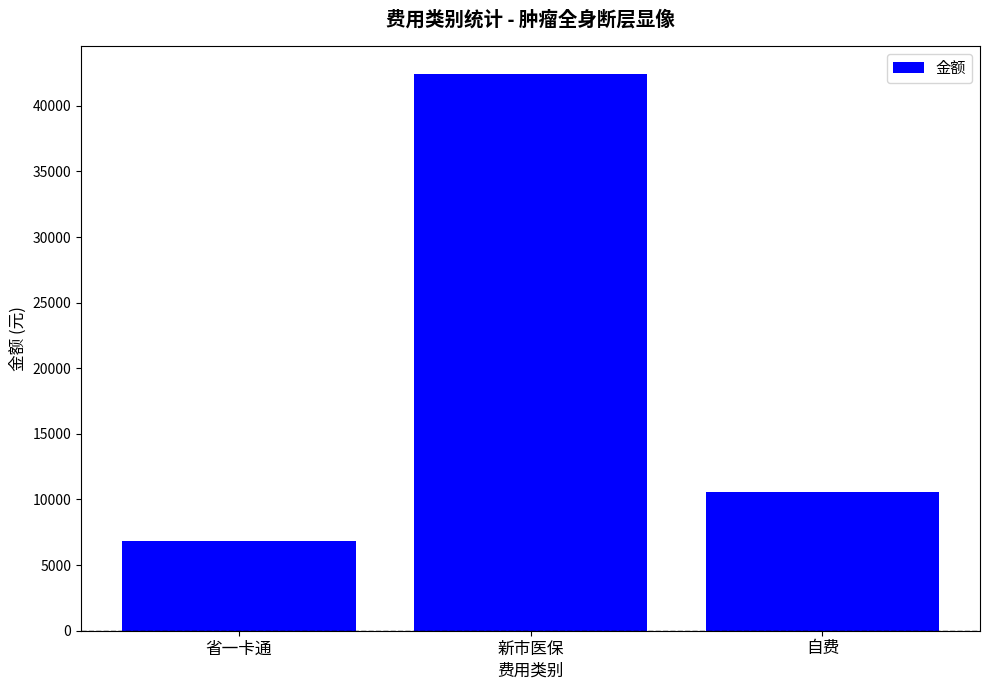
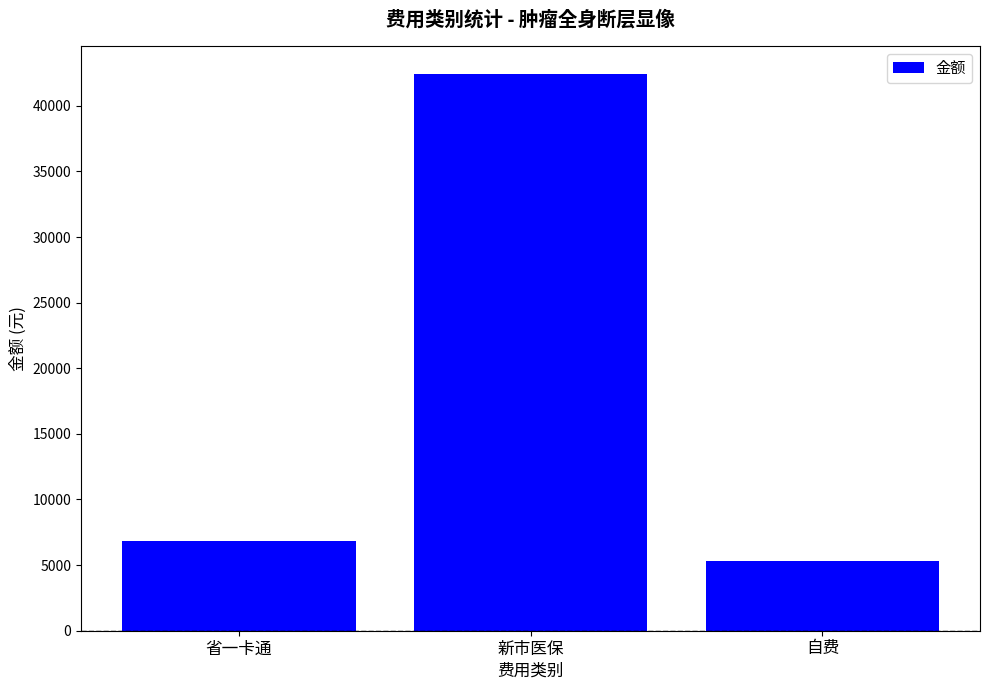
  {
    "省一卡通": 6800,
    "新市医保": 42400,
-   "自费": 10600
+   "自费": 5300
  }
